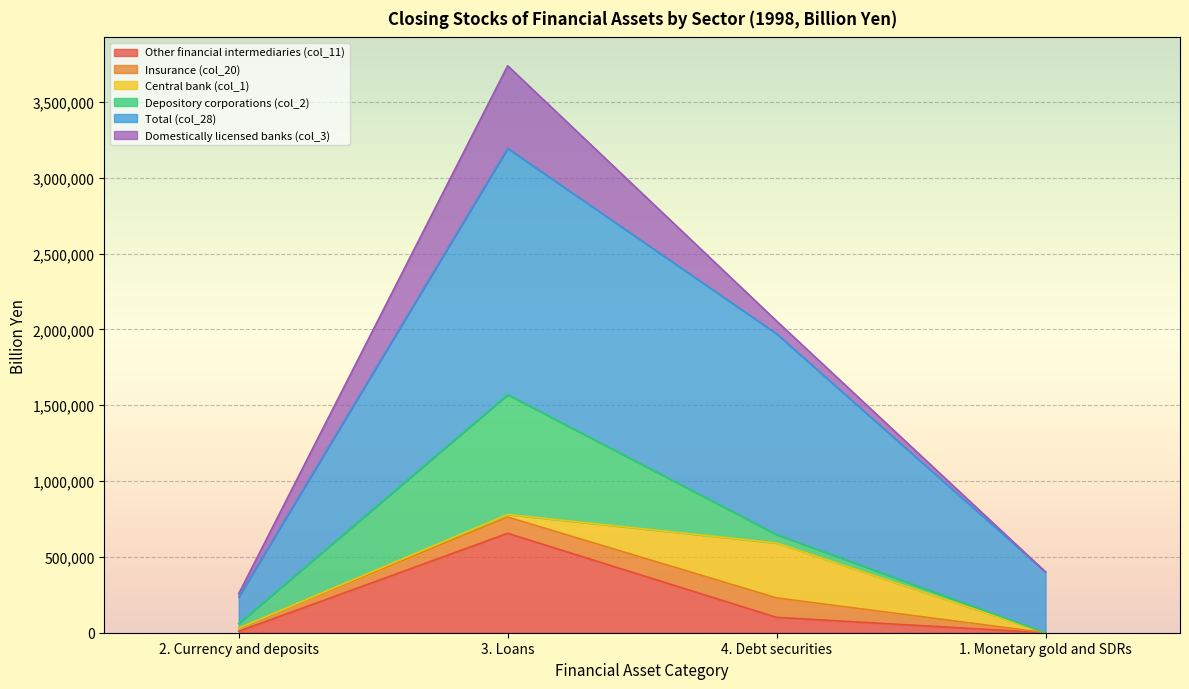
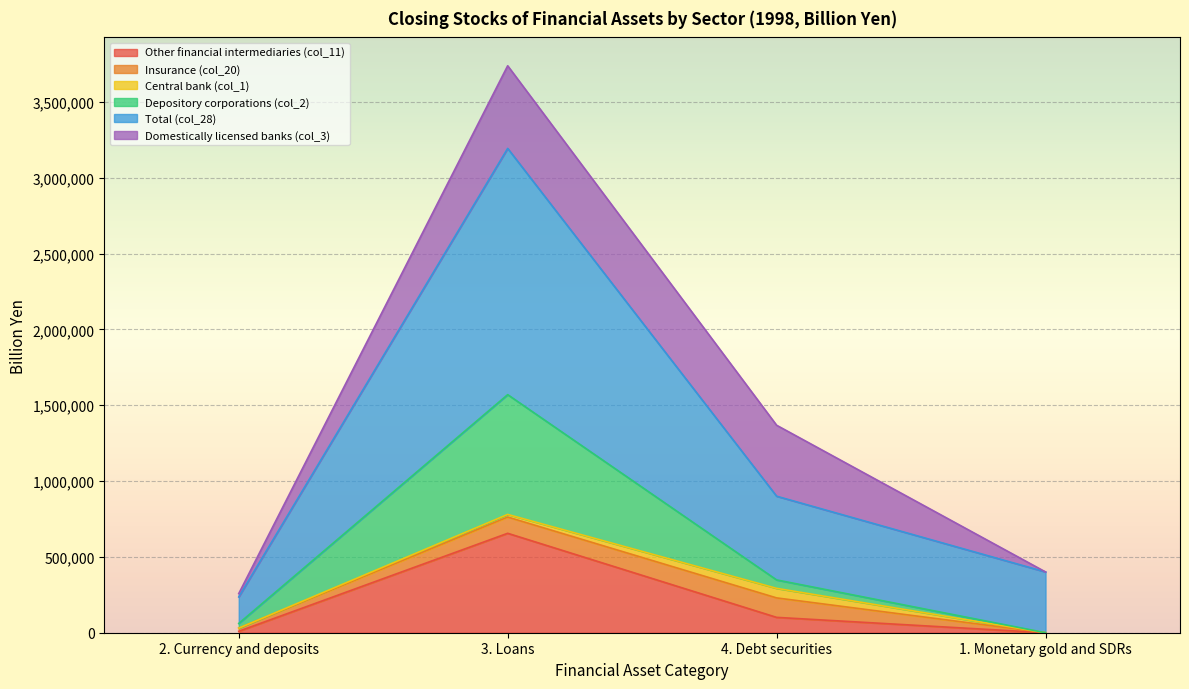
  {
    "Central bank (col_1)": {
      "3. Loans": "20,000",
-     "4. Debt securities": "360,000"
+     "4. Debt securities": "60,000"
    },
    "Depository corporations (col_2)": {
      "2. Currency and deposits": "30,000",
      "3. Loans": "790,000",
      "4. Debt securities": "60,000"
    },
    "Total (col_28)": {
      "2. Currency and deposits": "170,000",
      "3. Loans": "1,620,000",
-     "4. Debt securities": "1,320,000"
+     "4. Debt securities": "550,000"
    },
    "Domestically licensed banks (col_3)": {
      "2. Currency and deposits": "20,000",
      "3. Loans": "540,000",
-     "4. Debt securities": "80,000"
+     "4. Debt securities": "470,000"
    }
  }
